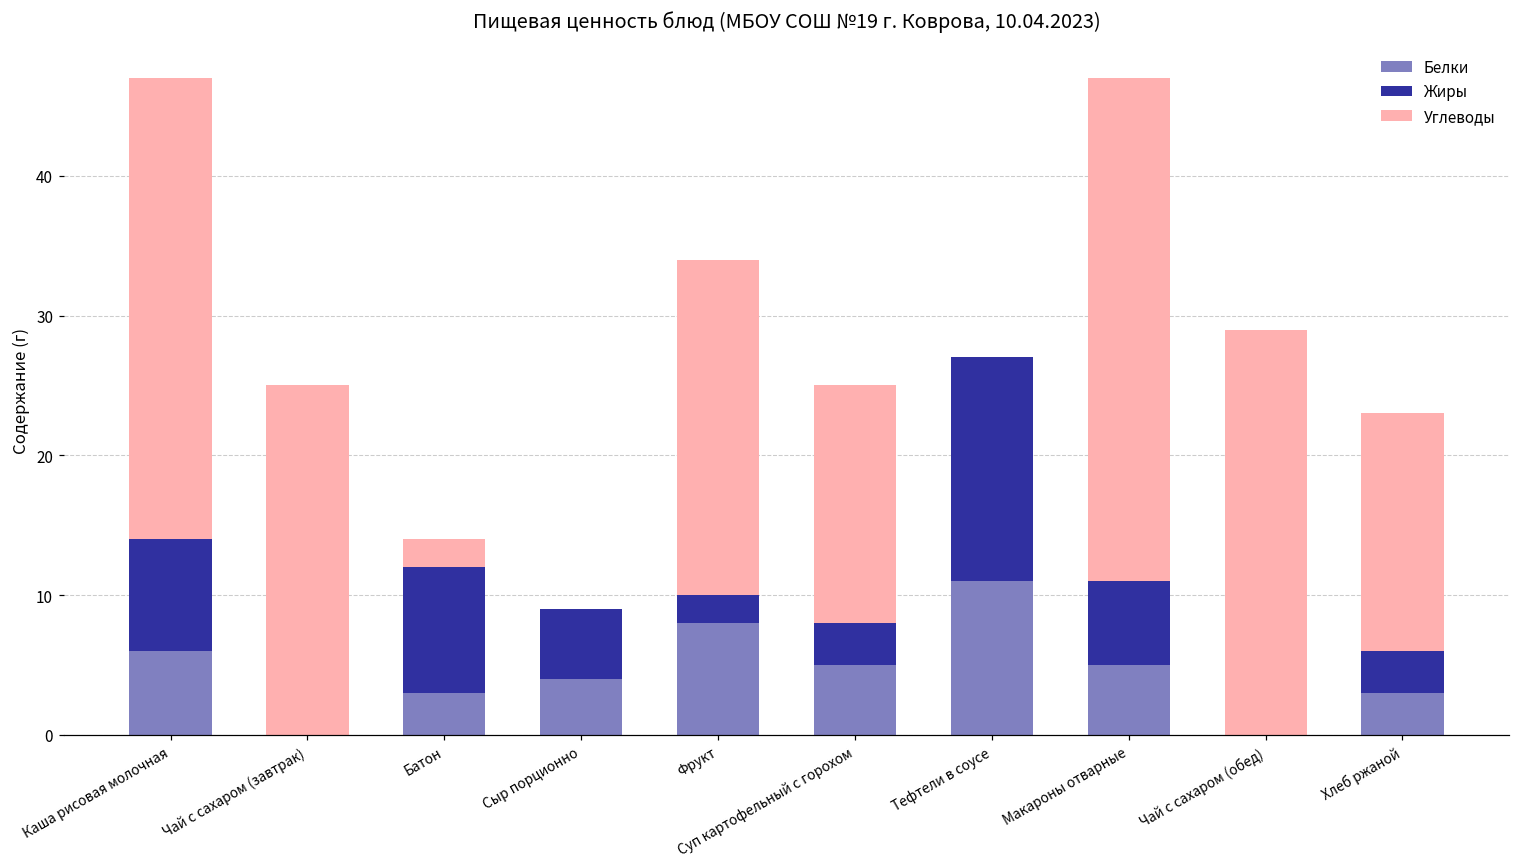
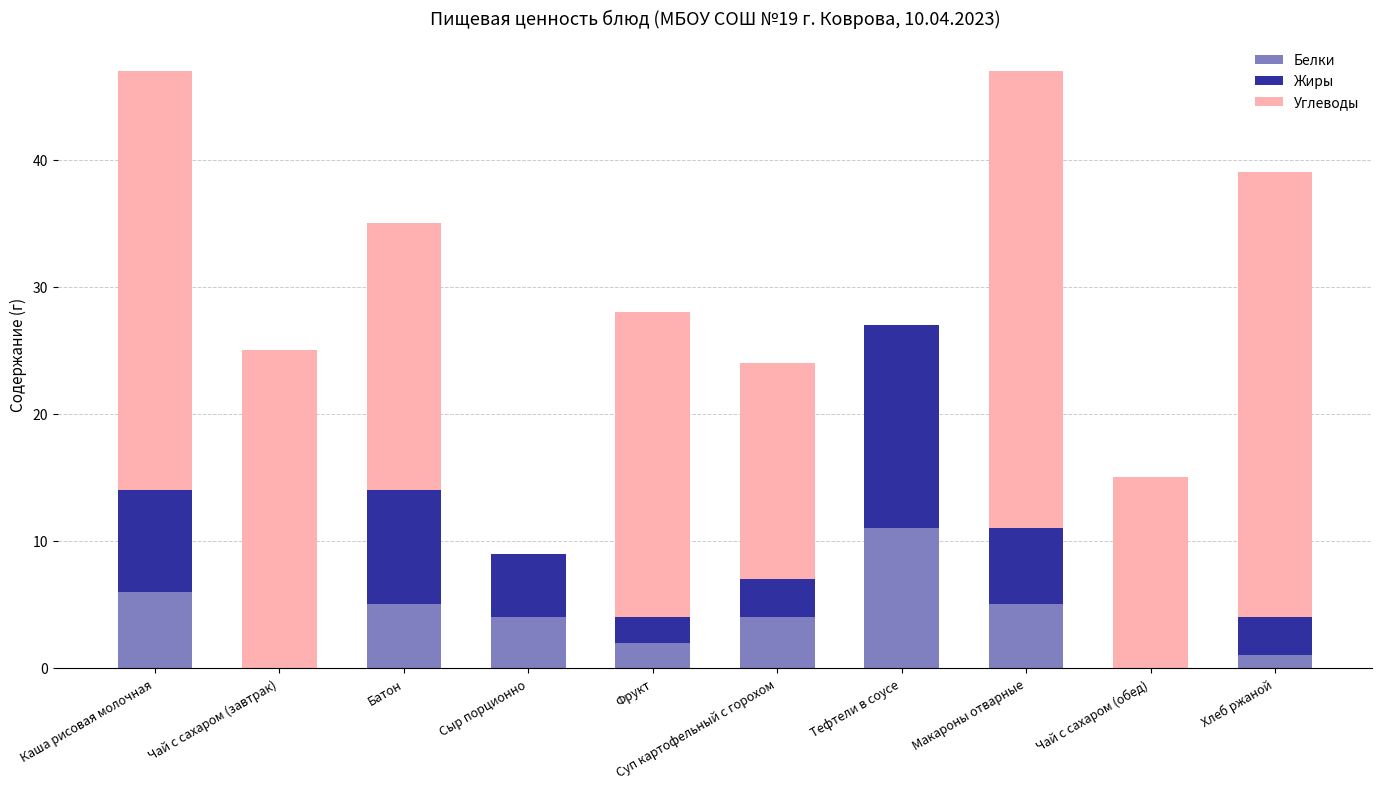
  {
    "Белки": {
      "Каша рисовая молочная": 6,
      "Чай с сахаром (завтрак)": 0,
-     "Батон": 3,
+     "Батон": 5,
      "Сыр порционно": 4,
-     "Фрукт": 8,
-     "Суп картофельный с горохом": 5,
+     "Фрукт": 2,
+     "Суп картофельный с горохом": 4,
      "Тефтели в соусе": 11,
      "Макароны отварные": 5,
      "Чай с сахаром (обед)": 0,
-     "Хлеб ржаной": 3
+     "Хлеб ржаной": 1
    },
    "Жиры": {
      "Каша рисовая молочная": 8,
      "Чай с сахаром (завтрак)": 0,
      "Батон": 9,
      "Сыр порционно": 5,
      "Фрукт": 2,
      "Суп картофельный с горохом": 3,
      "Тефтели в соусе": 16,
      "Макароны отварные": 6,
      "Чай с сахаром (обед)": 0,
      "Хлеб ржаной": 3
    },
    "Углеводы": {
      "Каша рисовая молочная": 33,
      "Чай с сахаром (завтрак)": 25,
-     "Батон": 2,
+     "Батон": 21,
      "Сыр порционно": 0,
      "Фрукт": 24,
      "Суп картофельный с горохом": 17,
      "Тефтели в соусе": 0,
      "Макароны отварные": 36,
-     "Чай с сахаром (обед)": 29,
-     "Хлеб ржаной": 17
+     "Чай с сахаром (обед)": 15,
+     "Хлеб ржаной": 35
    }
  }
